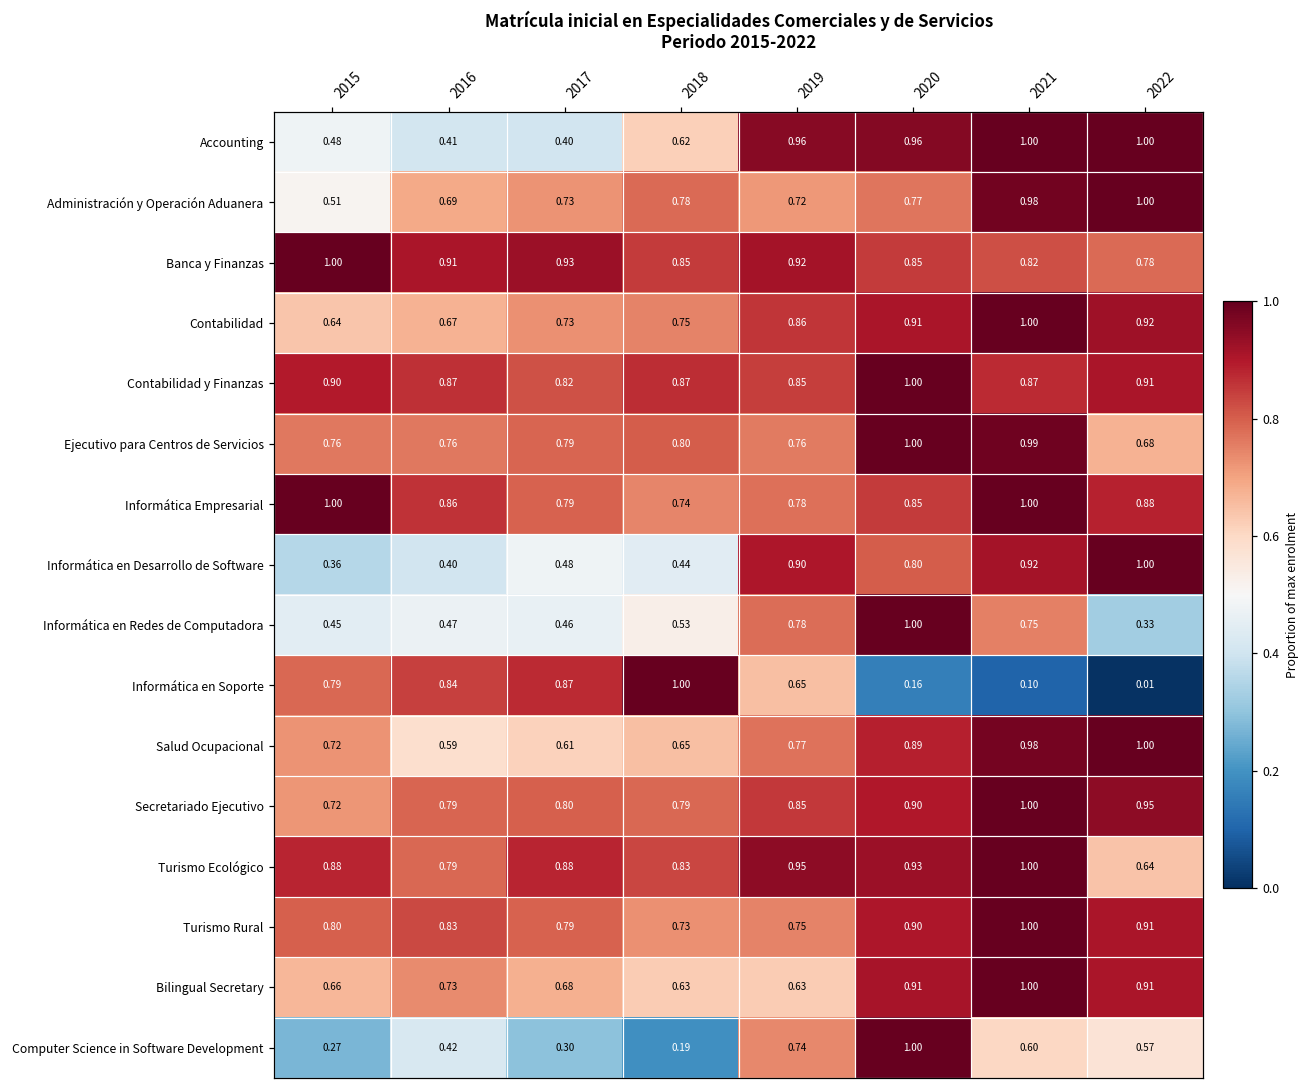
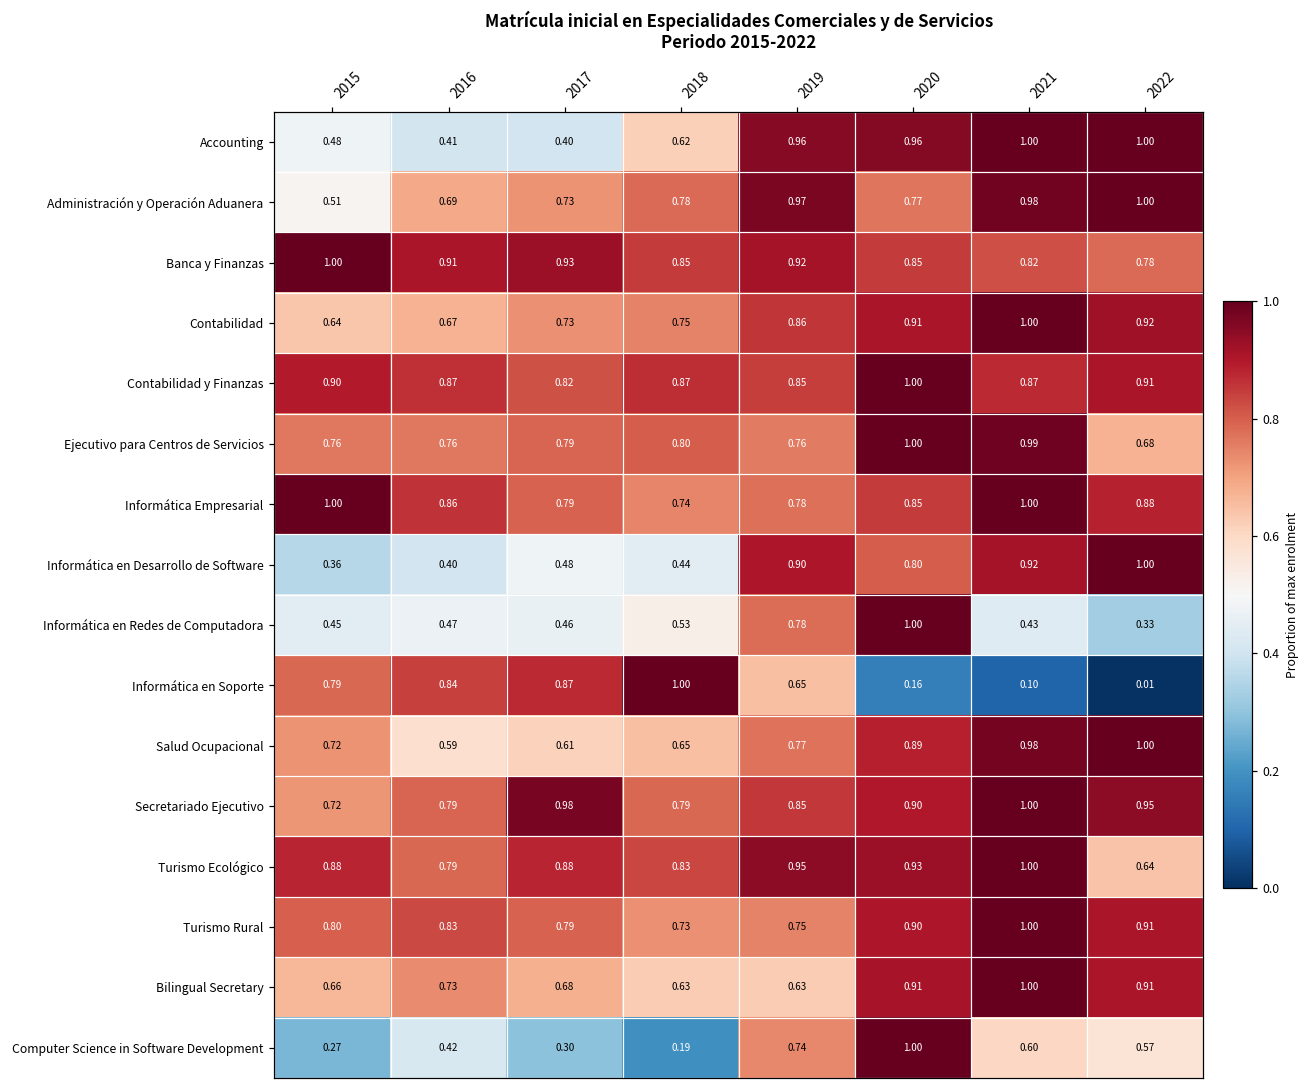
  {
    "Accounting": {
      "2015": 0.48,
      "2016": 0.41,
      "2017": 0.40,
      "2018": 0.62,
      "2019": 0.96,
      "2020": 0.96,
      "2021": 1.00,
      "2022": 1.00
    },
    "Administración y Operación Aduanera": {
      "2015": 0.51,
      "2016": 0.69,
      "2017": 0.73,
      "2018": 0.78,
-     "2019": 0.72,
+     "2019": 0.97,
      "2020": 0.77,
      "2021": 0.98,
      "2022": 1.00
    },
    "Banca y Finanzas": {
      "2015": 1.00,
      "2016": 0.91,
      "2017": 0.93,
      "2018": 0.85,
      "2019": 0.92,
      "2020": 0.85,
      "2021": 0.82,
      "2022": 0.78
    },
    "Contabilidad": {
      "2015": 0.64,
      "2016": 0.67,
      "2017": 0.73,
      "2018": 0.75,
      "2019": 0.86,
      "2020": 0.91,
      "2021": 1.00,
      "2022": 0.92
    },
    "Contabilidad y Finanzas": {
      "2015": 0.90,
      "2016": 0.87,
      "2017": 0.82,
      "2018": 0.87,
      "2019": 0.85,
      "2020": 1.00,
      "2021": 0.87,
      "2022": 0.91
    },
    "Ejecutivo para Centros de Servicios": {
      "2015": 0.76,
      "2016": 0.76,
      "2017": 0.79,
      "2018": 0.80,
      "2019": 0.76,
      "2020": 1.00,
      "2021": 0.99,
      "2022": 0.68
    },
    "Informática Empresarial": {
      "2015": 1.00,
      "2016": 0.86,
      "2017": 0.79,
      "2018": 0.74,
      "2019": 0.78,
      "2020": 0.85,
      "2021": 1.00,
      "2022": 0.88
    },
    "Informática en Desarrollo de Software": {
      "2015": 0.36,
      "2016": 0.40,
      "2017": 0.48,
      "2018": 0.44,
      "2019": 0.90,
      "2020": 0.80,
      "2021": 0.92,
      "2022": 1.00
    },
    "Informática en Redes de Computadora": {
      "2015": 0.45,
      "2016": 0.47,
      "2017": 0.46,
      "2018": 0.53,
      "2019": 0.78,
      "2020": 1.00,
-     "2021": 0.75,
+     "2021": 0.43,
      "2022": 0.33
    },
    "Informática en Soporte": {
      "2015": 0.79,
      "2016": 0.84,
      "2017": 0.87,
      "2018": 1.00,
      "2019": 0.65,
      "2020": 0.16,
      "2021": 0.10,
      "2022": 0.01
    },
    "Salud Ocupacional": {
      "2015": 0.72,
      "2016": 0.59,
      "2017": 0.61,
      "2018": 0.65,
      "2019": 0.77,
      "2020": 0.89,
      "2021": 0.98,
      "2022": 1.00
    },
    "Secretariado Ejecutivo": {
      "2015": 0.72,
      "2016": 0.79,
-     "2017": 0.80,
+     "2017": 0.98,
      "2018": 0.79,
      "2019": 0.85,
      "2020": 0.90,
      "2021": 1.00,
      "2022": 0.95
    },
    "Turismo Ecológico": {
      "2015": 0.88,
      "2016": 0.79,
      "2017": 0.88,
      "2018": 0.83,
      "2019": 0.95,
      "2020": 0.93,
      "2021": 1.00,
      "2022": 0.64
    },
    "Turismo Rural": {
      "2015": 0.80,
      "2016": 0.83,
      "2017": 0.79,
      "2018": 0.73,
      "2019": 0.75,
      "2020": 0.90,
      "2021": 1.00,
      "2022": 0.91
    },
    "Bilingual Secretary": {
      "2015": 0.66,
      "2016": 0.73,
      "2017": 0.68,
      "2018": 0.63,
      "2019": 0.63,
      "2020": 0.91,
      "2021": 1.00,
      "2022": 0.91
    },
    "Computer Science in Software Development": {
      "2015": 0.27,
      "2016": 0.42,
      "2017": 0.30,
      "2018": 0.19,
      "2019": 0.74,
      "2020": 1.00,
      "2021": 0.60,
      "2022": 0.57
    }
  }
